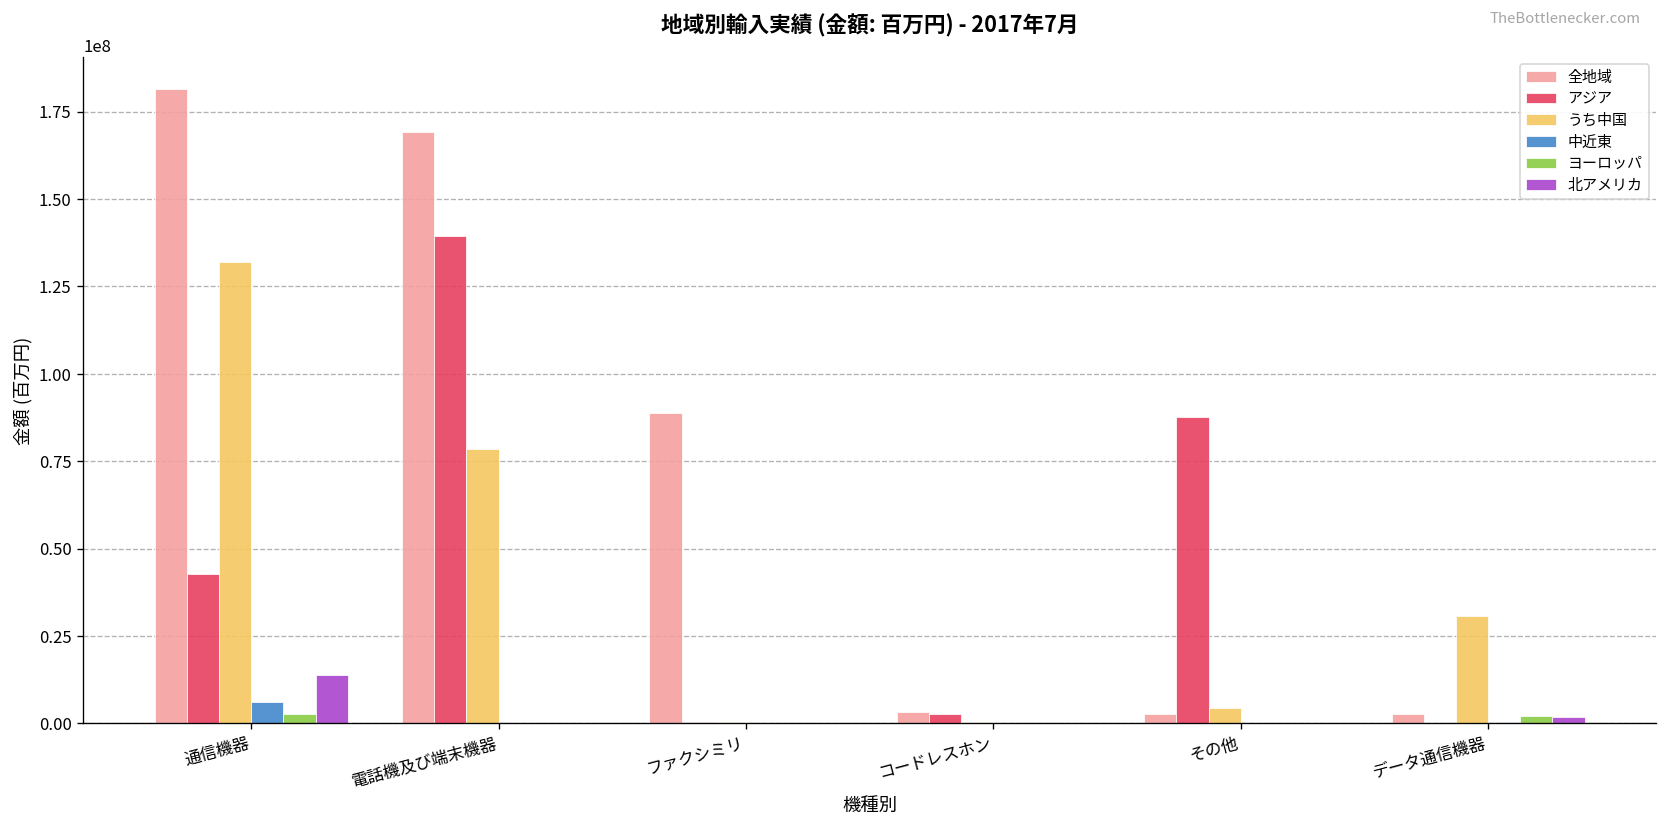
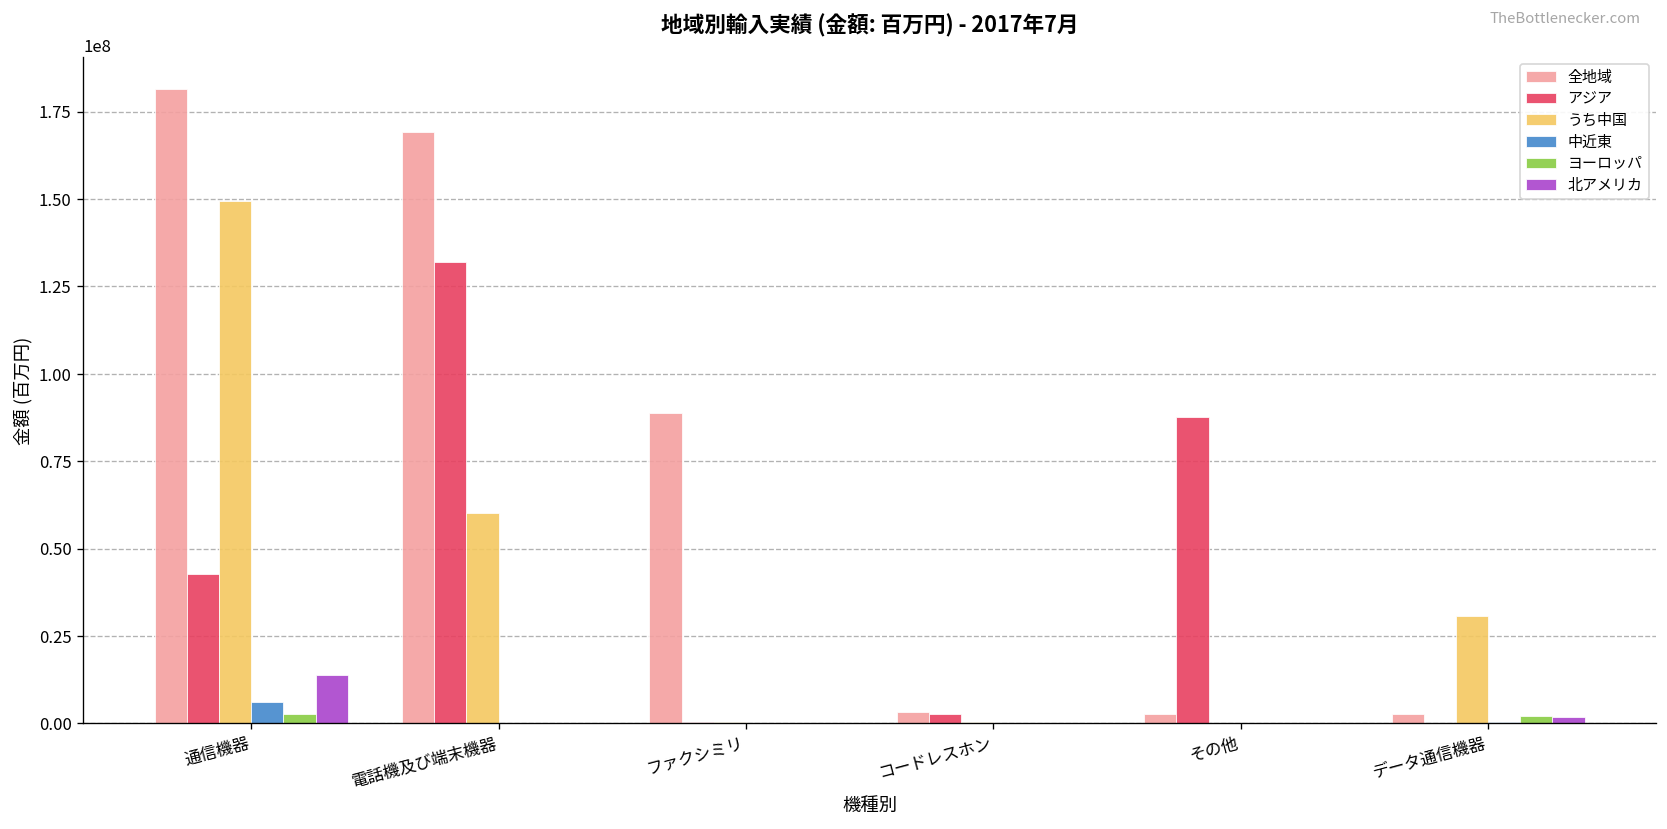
  {
    "全地域": {
      "通信機器": 182000000,
      "電話機及び端末機器": 169000000,
      "ファクシミリ": 89000000,
      "コードレスホン": 3000000,
      "その他": 3000000,
      "データ通信機器": 3000000
    },
    "アジア": {
      "通信機器": 43000000,
-     "電話機及び端末機器": 139000000,
+     "電話機及び端末機器": 132000000,
      "コードレスホン": 3000000,
      "その他": 88000000
    },
    "うち中国": {
-     "通信機器": 132000000,
-     "電話機及び端末機器": 78000000,
-     "その他": 4000000,
+     "通信機器": 150000000,
+     "電話機及び端末機器": 60000000,
+     "その他": 0,
      "データ通信機器": 31000000
    },
    "中近東": {
      "通信機器": 6000000,
      "電話機及び端末機器": 0,
      "ファクシミリ": 0,
      "コードレスホン": 0,
      "その他": 0
    },
    "ヨーロッパ": {
      "通信機器": 3000000,
      "データ通信機器": 2000000
    },
    "北アメリカ": {
      "通信機器": 14000000,
      "データ通信機器": 2000000
    }
  }
